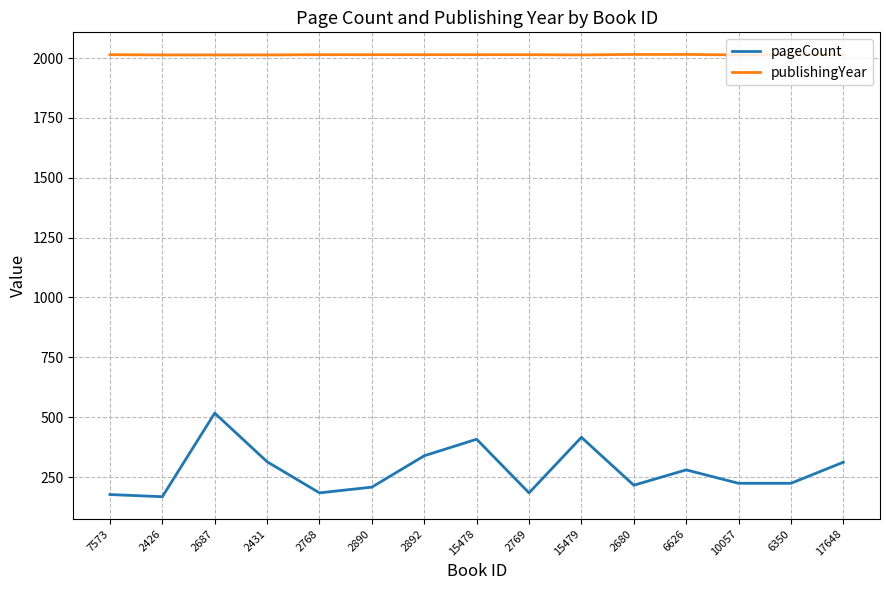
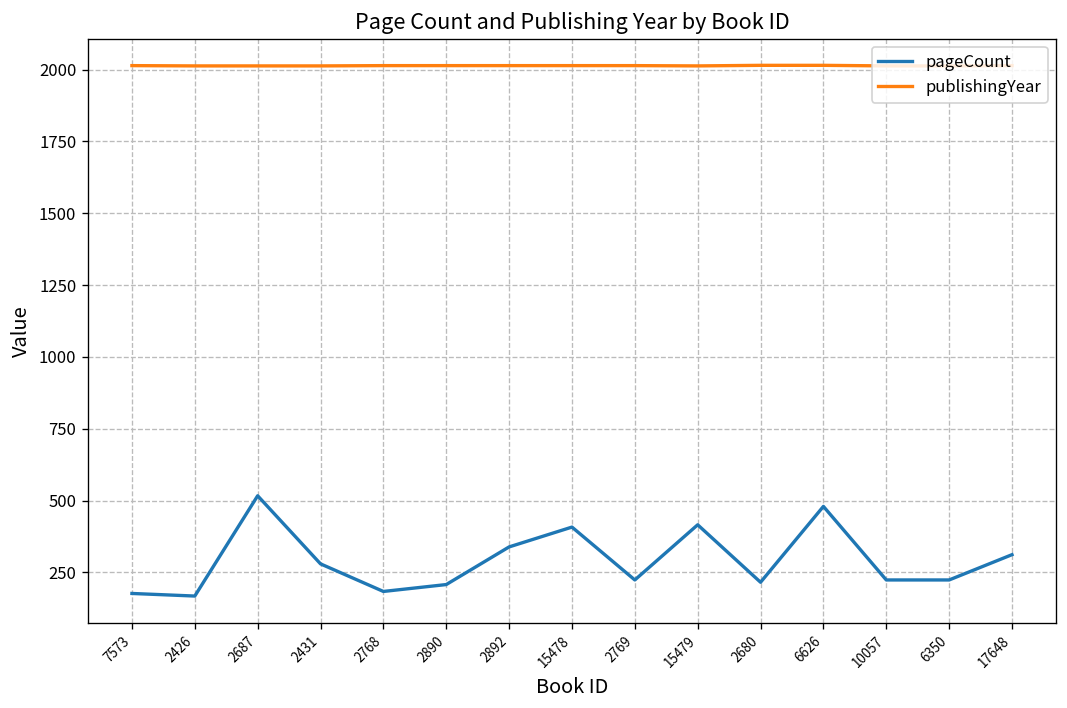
  {
    "pageCount": {
      "7573": 180,
      "2426": 170,
      "2687": 520,
-     "2431": 310,
+     "2431": 280,
      "2768": 180,
      "2890": 210,
      "2892": 340,
      "15478": 410,
-     "2769": 180,
+     "2769": 220,
      "15479": 420,
      "2680": 220,
-     "6626": 280,
+     "6626": 480,
      "10057": 220,
      "6350": 220,
      "17648": 310
    },
    "publishingYear": {
      "7573": 2010,
      "2426": 2010,
      "2687": 2010,
      "2431": 2010,
      "2768": 2010,
      "2890": 2010,
      "2892": 2010,
      "15478": 2010,
      "2769": 2010,
      "15479": 2010,
      "2680": 2020,
      "6626": 2020
    }
  }
